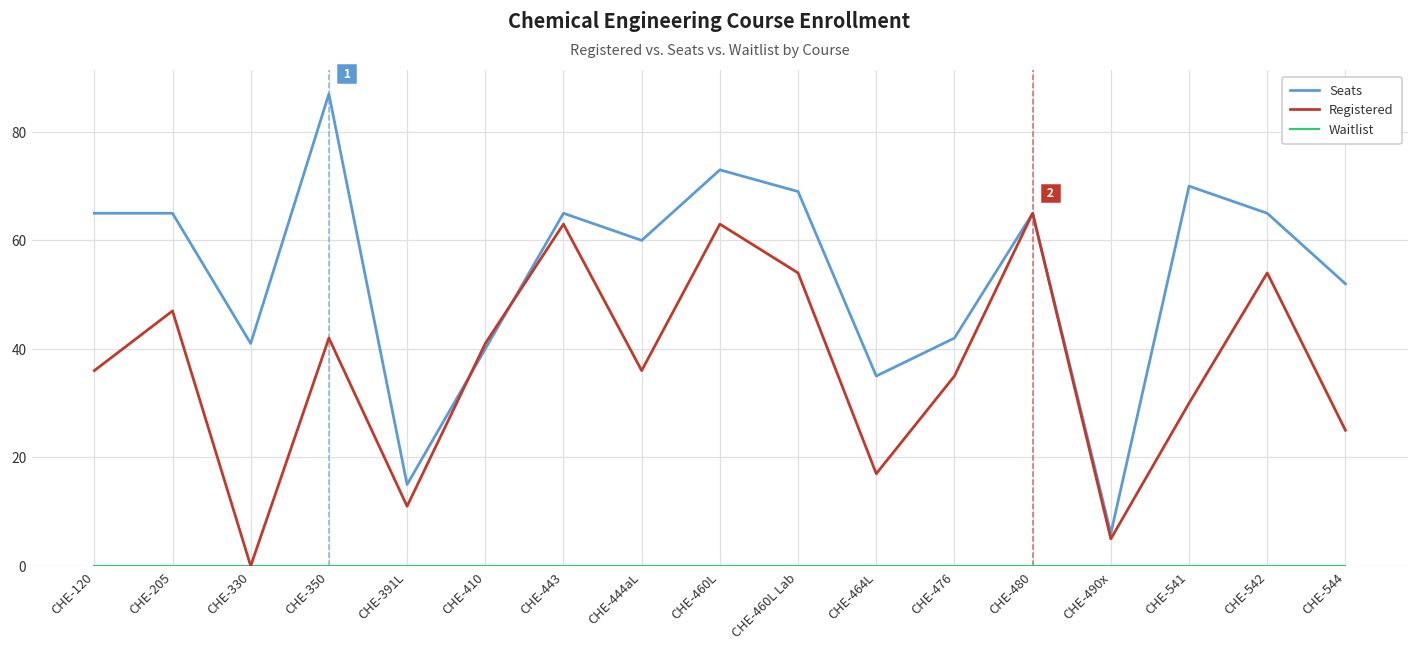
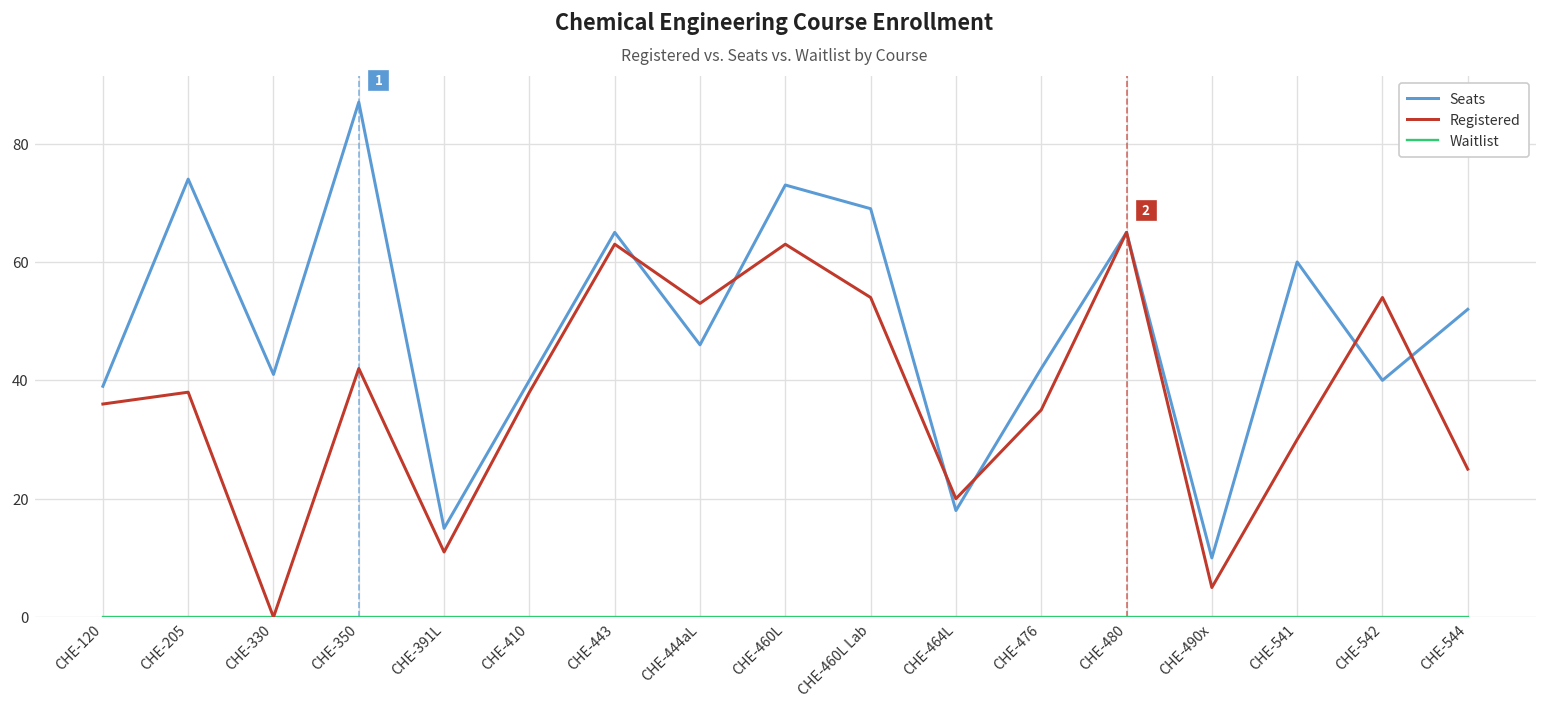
  {
    "Seats": {
-     "CHE-120": 65,
-     "CHE-205": 65,
+     "CHE-120": 39,
+     "CHE-205": 74,
      "CHE-330": 41,
      "CHE-391L": 15,
      "CHE-410": 40,
      "CHE-443": 65,
-     "CHE-444aL": 60,
+     "CHE-444aL": 46,
      "CHE-460L": 73,
      "CHE-460L Lab": 69,
-     "CHE-464L": 35,
+     "CHE-464L": 18,
      "CHE-476": 42,
-     "CHE-490x": 6,
-     "CHE-541": 70,
-     "CHE-542": 65,
+     "CHE-490x": 10,
+     "CHE-541": 60,
+     "CHE-542": 40,
      "CHE-544": 52
    },
    "Registered": {
      "CHE-120": 36,
-     "CHE-205": 47,
+     "CHE-205": 38,
      "CHE-350": 42,
      "CHE-391L": 11,
-     "CHE-410": 41,
+     "CHE-410": 38,
      "CHE-443": 63,
-     "CHE-444aL": 36,
+     "CHE-444aL": 53,
      "CHE-460L": 63,
      "CHE-460L Lab": 54,
-     "CHE-464L": 17,
+     "CHE-464L": 20,
      "CHE-476": 35,
      "CHE-490x": 5,
      "CHE-541": 30,
      "CHE-542": 54,
      "CHE-544": 25
    },
    "Waitlist": {
      "CHE-120": 0,
      "CHE-205": 0,
      "CHE-350": 0,
      "CHE-391L": 0,
      "CHE-410": 0,
      "CHE-443": 0,
      "CHE-444aL": 0,
      "CHE-460L": 0,
      "CHE-460L Lab": 0,
      "CHE-464L": 0,
      "CHE-476": 0,
      "CHE-480": 0,
      "CHE-490x": 0,
      "CHE-541": 0,
      "CHE-542": 0,
      "CHE-544": 0
    }
  }
